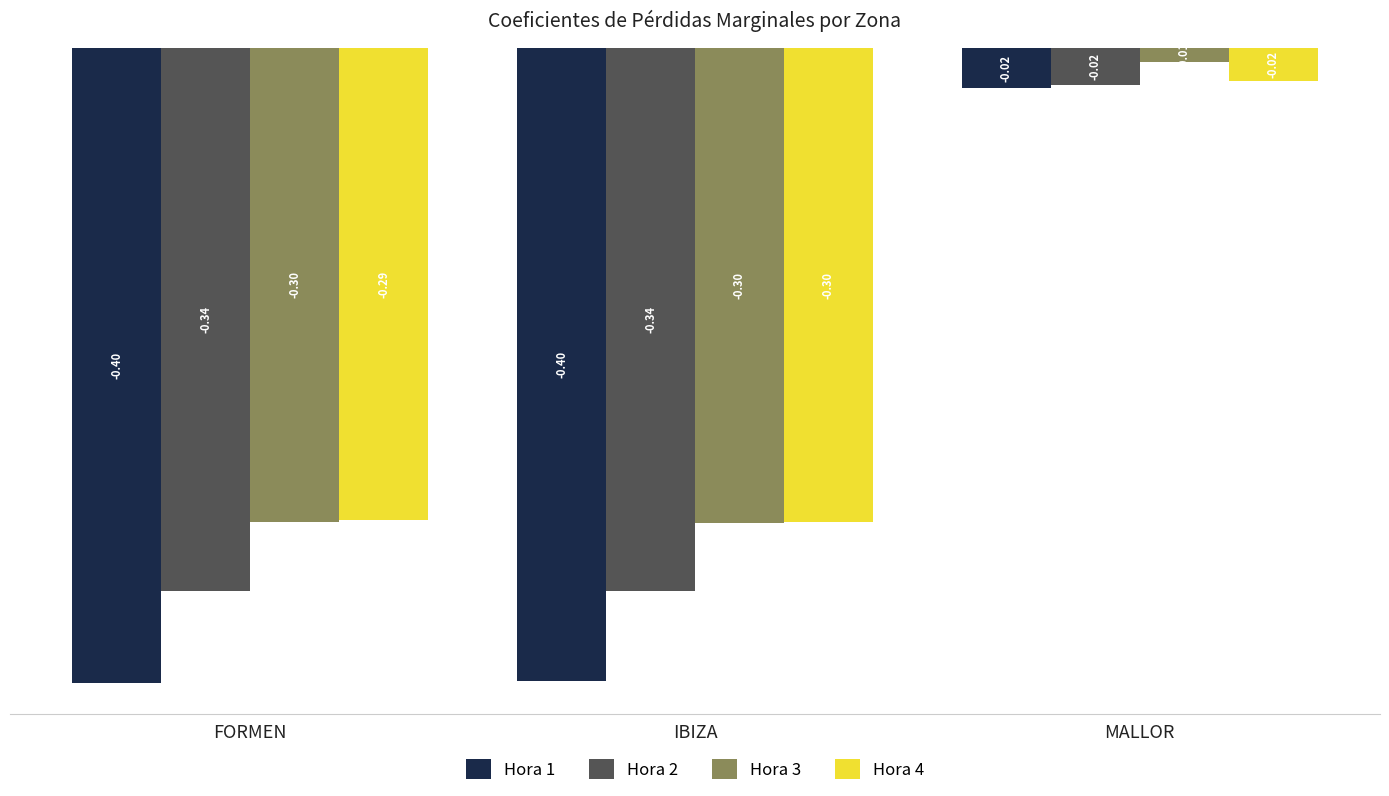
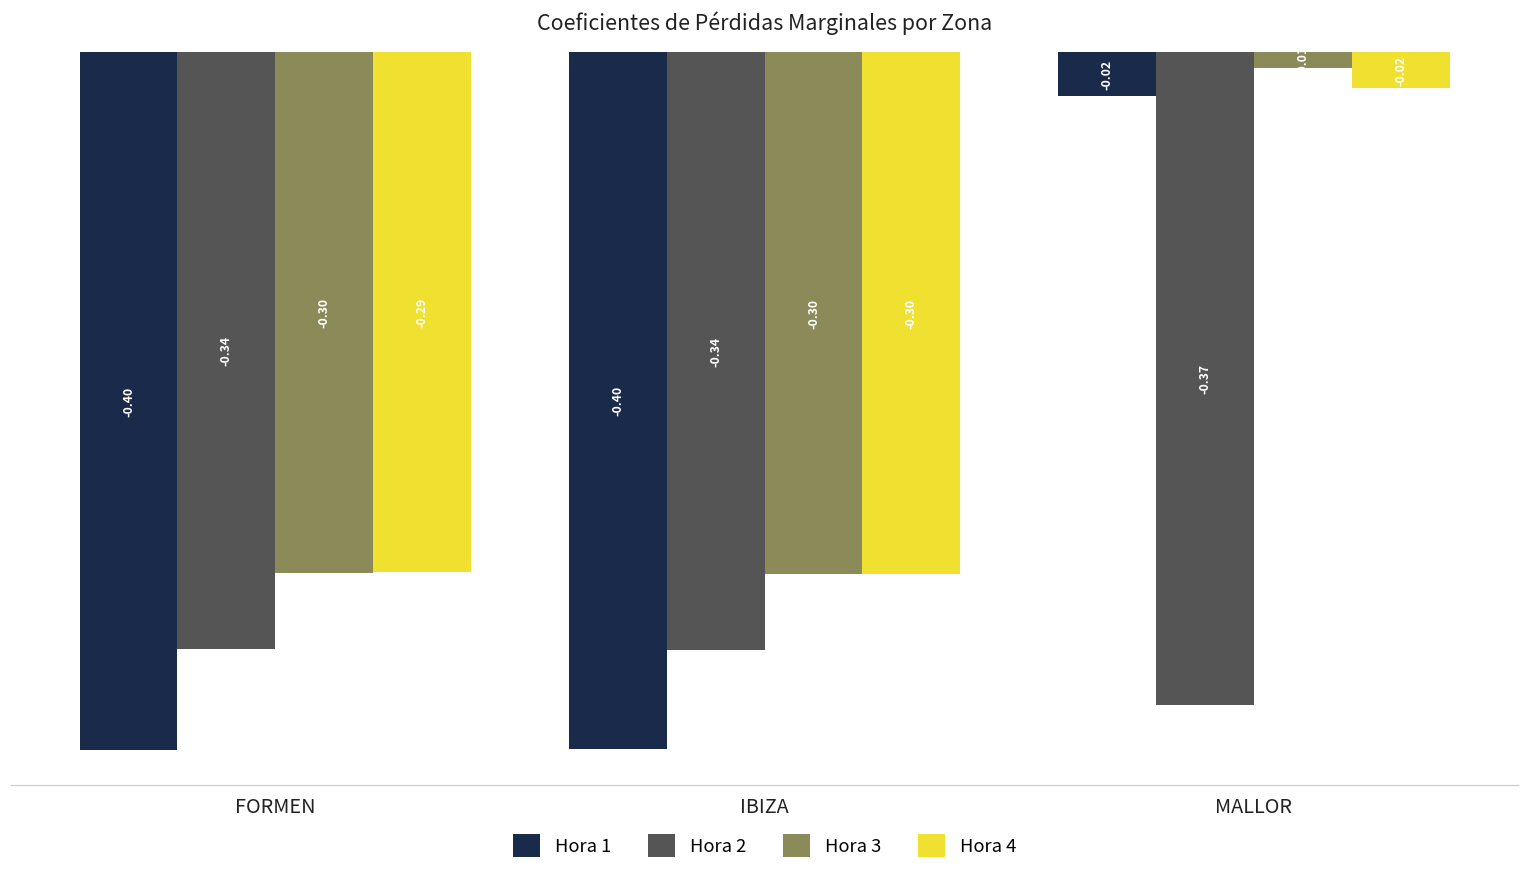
  {
    "Hora 1": {
      "FORMEN": -0.40,
      "IBIZA": -0.40,
      "MALLOR": -0.02
    },
    "Hora 2": {
      "FORMEN": -0.34,
      "IBIZA": -0.34,
-     "MALLOR": -0.02
+     "MALLOR": -0.37
    },
    "Hora 3": {
      "FORMEN": -0.30,
      "IBIZA": -0.30
    },
    "Hora 4": {
      "FORMEN": -0.29,
      "IBIZA": -0.30,
      "MALLOR": -0.02
    }
  }
